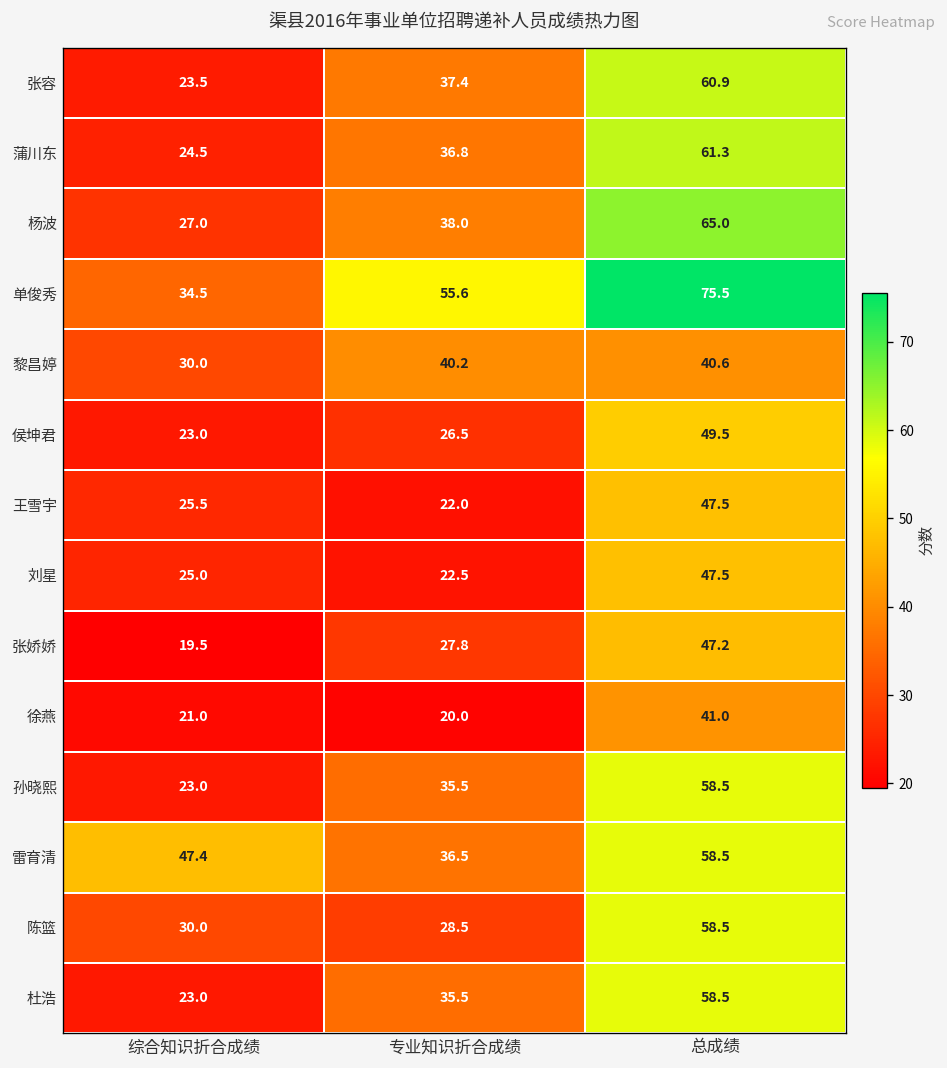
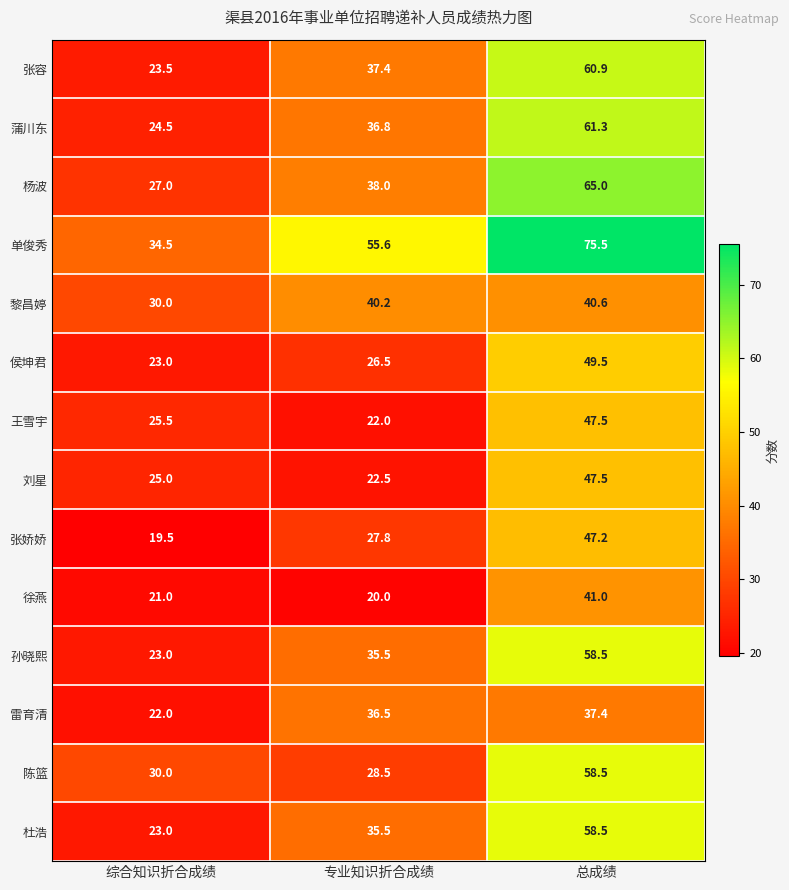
  {
    "张容": {
      "综合知识折合成绩": 23.5,
      "专业知识折合成绩": 37.4,
      "总成绩": 60.9
    },
    "蒲川东": {
      "综合知识折合成绩": 24.5,
      "专业知识折合成绩": 36.8,
      "总成绩": 61.3
    },
    "杨波": {
      "综合知识折合成绩": 27.0,
      "专业知识折合成绩": 38.0,
      "总成绩": 65.0
    },
    "单俊秀": {
      "综合知识折合成绩": 34.5,
      "专业知识折合成绩": 55.6,
      "总成绩": 75.5
    },
    "黎昌婷": {
      "综合知识折合成绩": 30.0,
      "专业知识折合成绩": 40.2,
      "总成绩": 40.6
    },
    "侯坤君": {
      "综合知识折合成绩": 23.0,
      "专业知识折合成绩": 26.5,
      "总成绩": 49.5
    },
    "王雪宇": {
      "综合知识折合成绩": 25.5,
      "专业知识折合成绩": 22.0,
      "总成绩": 47.5
    },
    "刘星": {
      "综合知识折合成绩": 25.0,
      "专业知识折合成绩": 22.5,
      "总成绩": 47.5
    },
    "张娇娇": {
      "综合知识折合成绩": 19.5,
      "专业知识折合成绩": 27.8,
      "总成绩": 47.2
    },
    "徐燕": {
      "综合知识折合成绩": 21.0,
      "专业知识折合成绩": 20.0,
      "总成绩": 41.0
    },
    "孙晓熙": {
      "综合知识折合成绩": 23.0,
      "专业知识折合成绩": 35.5,
      "总成绩": 58.5
    },
    "雷育清": {
-     "综合知识折合成绩": 47.4,
+     "综合知识折合成绩": 22.0,
      "专业知识折合成绩": 36.5,
-     "总成绩": 58.5
+     "总成绩": 37.4
    },
    "陈篮": {
      "综合知识折合成绩": 30.0,
      "专业知识折合成绩": 28.5,
      "总成绩": 58.5
    },
    "杜浩": {
      "综合知识折合成绩": 23.0,
      "专业知识折合成绩": 35.5,
      "总成绩": 58.5
    }
  }
